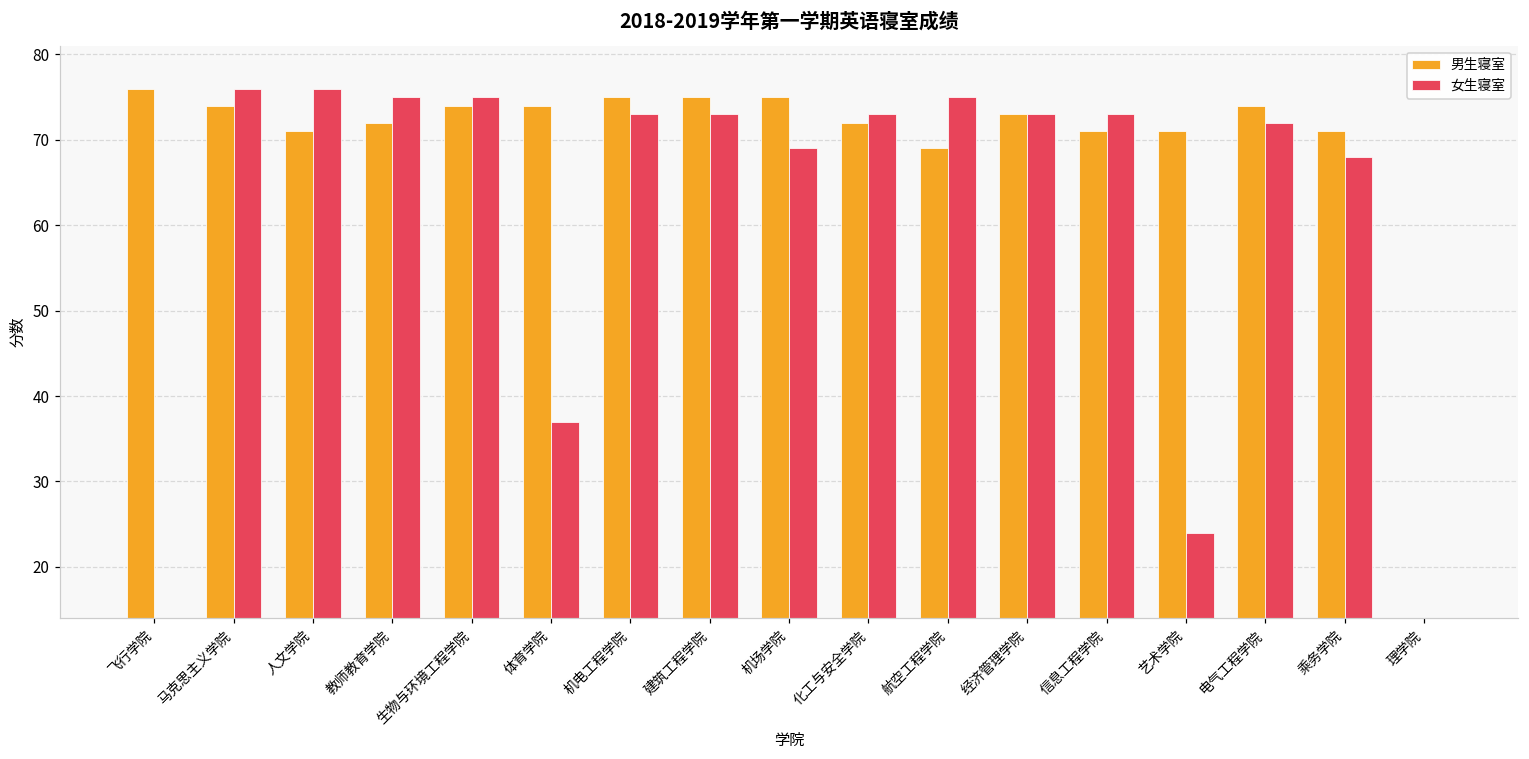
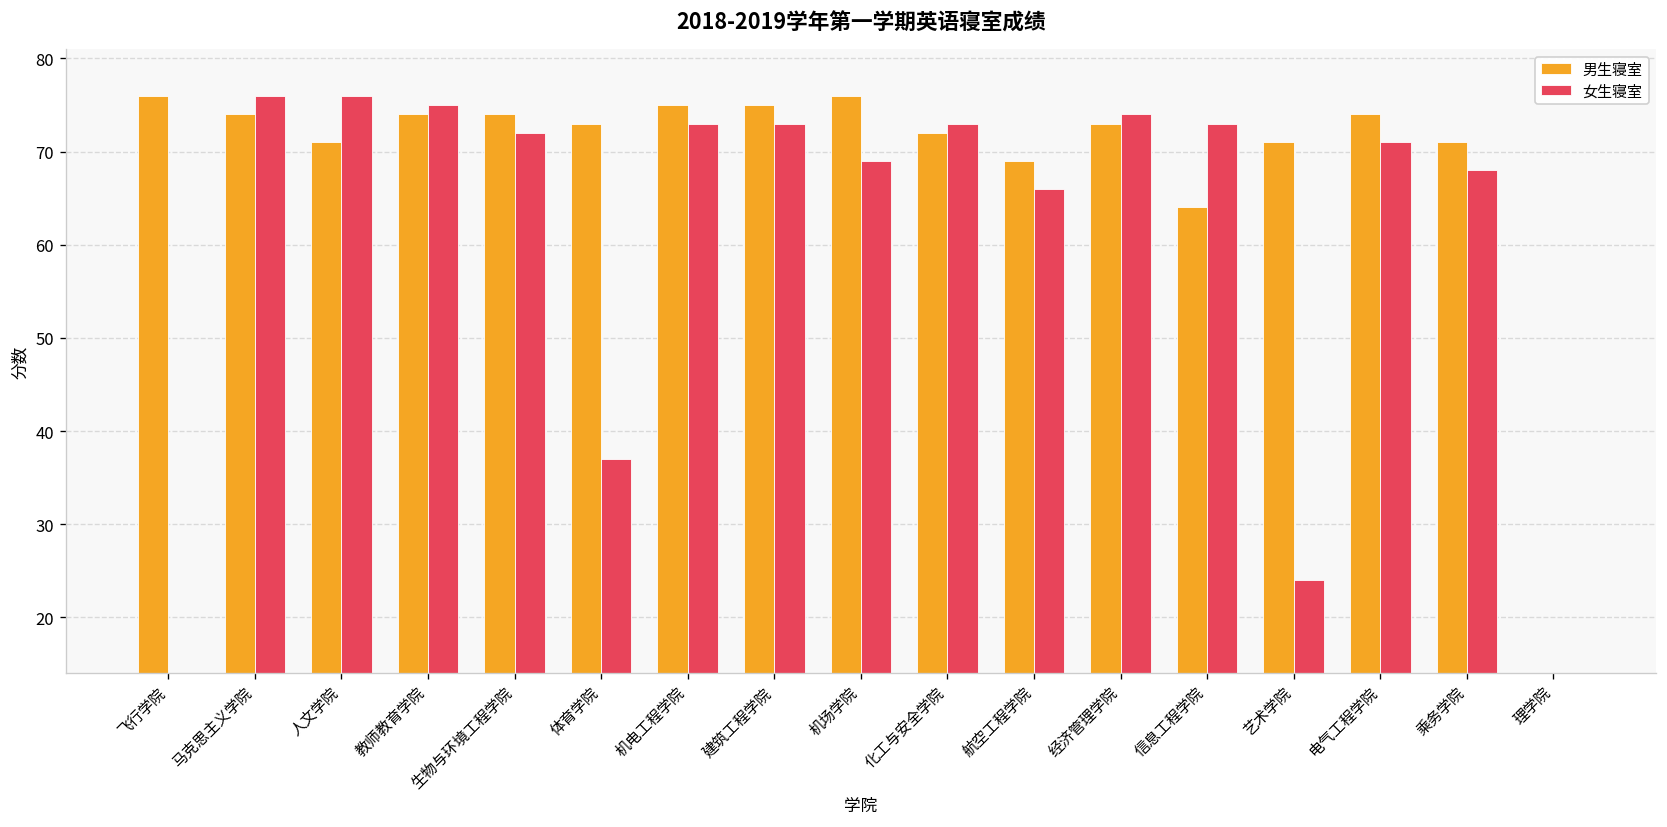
  {
    "男生寝室": {
      "飞行学院": 76,
      "马克思主义学院": 74,
      "人文学院": 71,
-     "教师教育学院": 72,
+     "教师教育学院": 74,
      "生物与环境工程学院": 74,
-     "体育学院": 74,
+     "体育学院": 73,
      "机电工程学院": 75,
      "建筑工程学院": 75,
-     "机场学院": 75,
+     "机场学院": 76,
      "化工与安全学院": 72,
      "航空工程学院": 69,
      "经济管理学院": 73,
-     "信息工程学院": 71,
+     "信息工程学院": 64,
      "艺术学院": 71,
      "电气工程学院": 74,
      "乘务学院": 71
    },
    "女生寝室": {
      "马克思主义学院": 76,
      "人文学院": 76,
      "教师教育学院": 75,
-     "生物与环境工程学院": 75,
+     "生物与环境工程学院": 72,
      "体育学院": 37,
      "机电工程学院": 73,
      "建筑工程学院": 73,
      "机场学院": 69,
      "化工与安全学院": 73,
-     "航空工程学院": 75,
-     "经济管理学院": 73,
+     "航空工程学院": 66,
+     "经济管理学院": 74,
      "信息工程学院": 73,
      "艺术学院": 24,
-     "电气工程学院": 72,
+     "电气工程学院": 71,
      "乘务学院": 68
    }
  }
